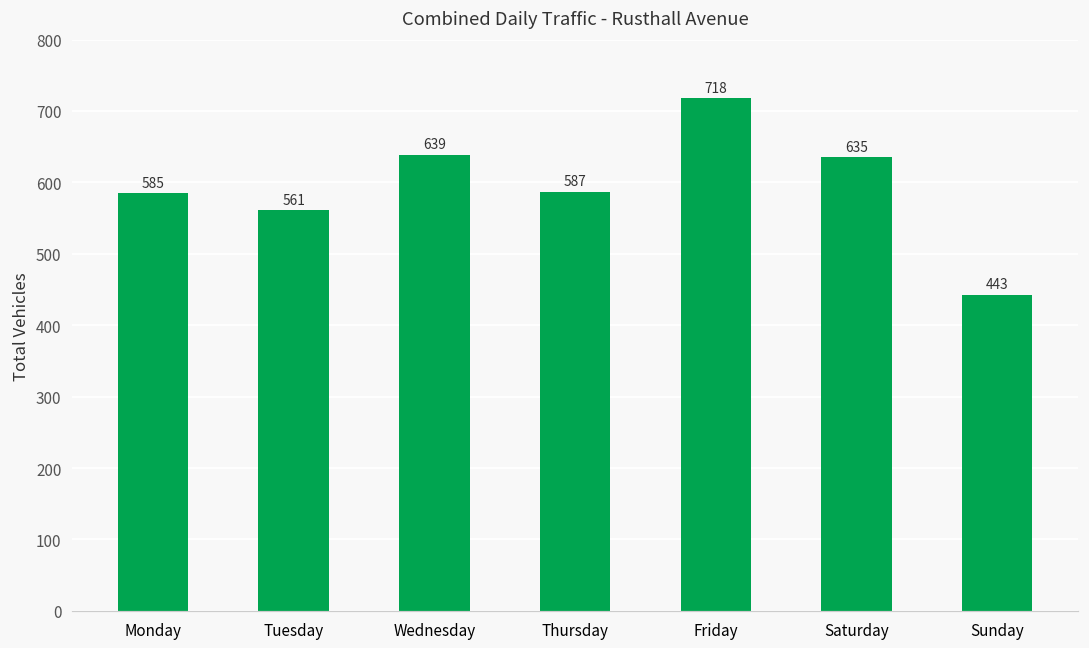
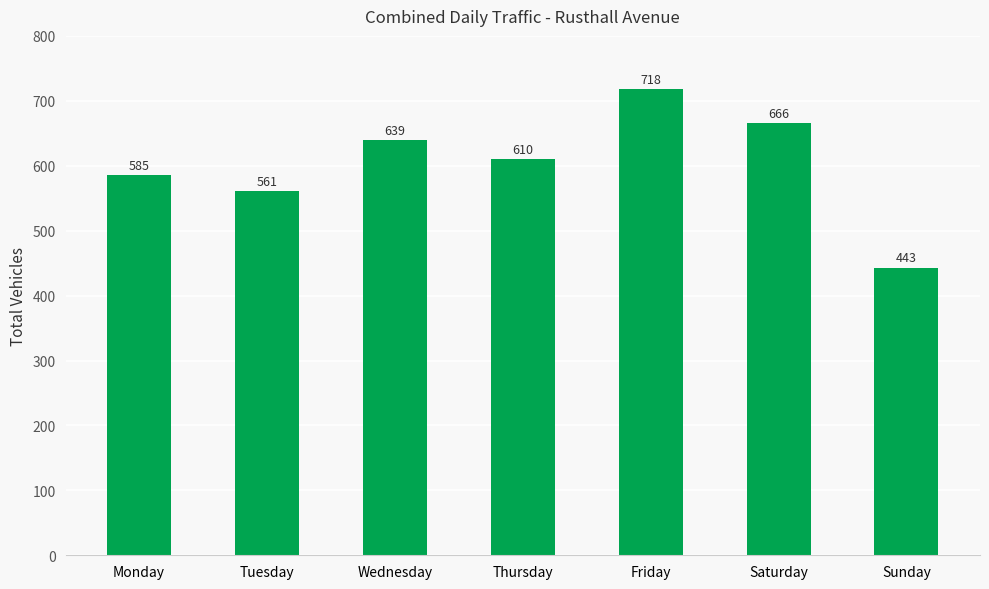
  {
    "Monday": 585,
    "Tuesday": 561,
    "Wednesday": 639,
-   "Thursday": 587,
+   "Thursday": 610,
    "Friday": 718,
-   "Saturday": 635,
+   "Saturday": 666,
    "Sunday": 443
  }
